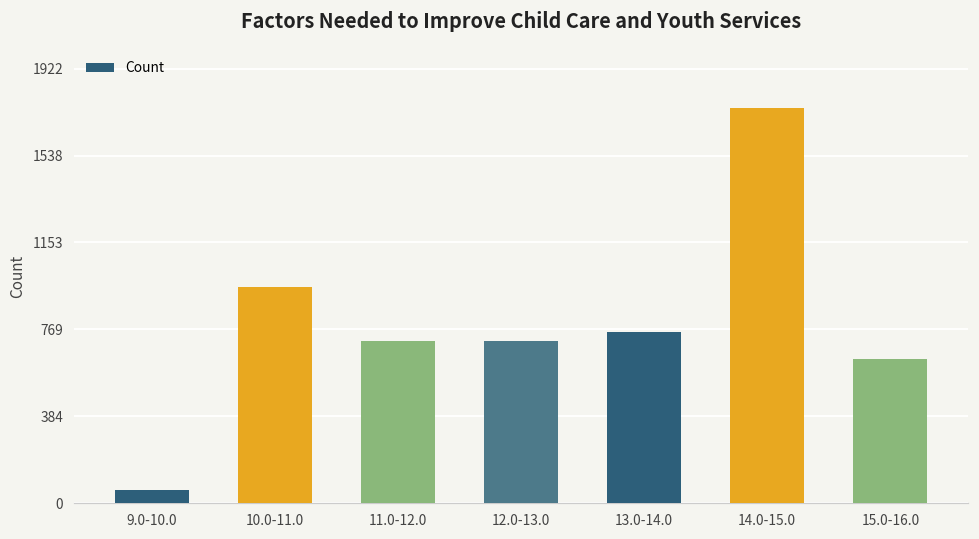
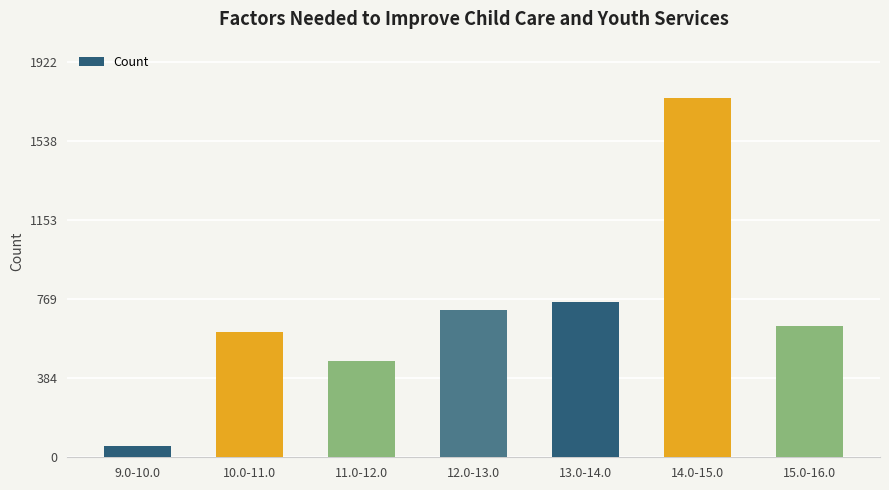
  {
    "9.0-10.0": 60,
-   "10.0-11.0": 950,
-   "11.0-12.0": 720,
+   "10.0-11.0": 610,
+   "11.0-12.0": 470,
    "12.0-13.0": 720,
    "13.0-14.0": 760,
    "14.0-15.0": 1750,
    "15.0-16.0": 640
  }
